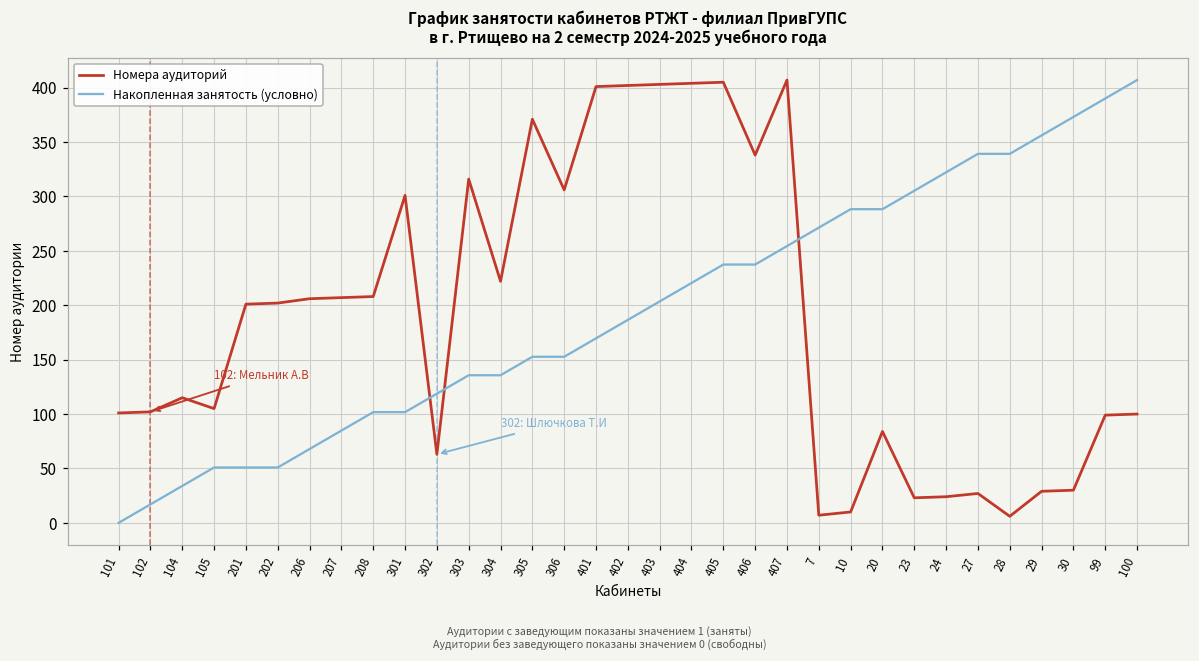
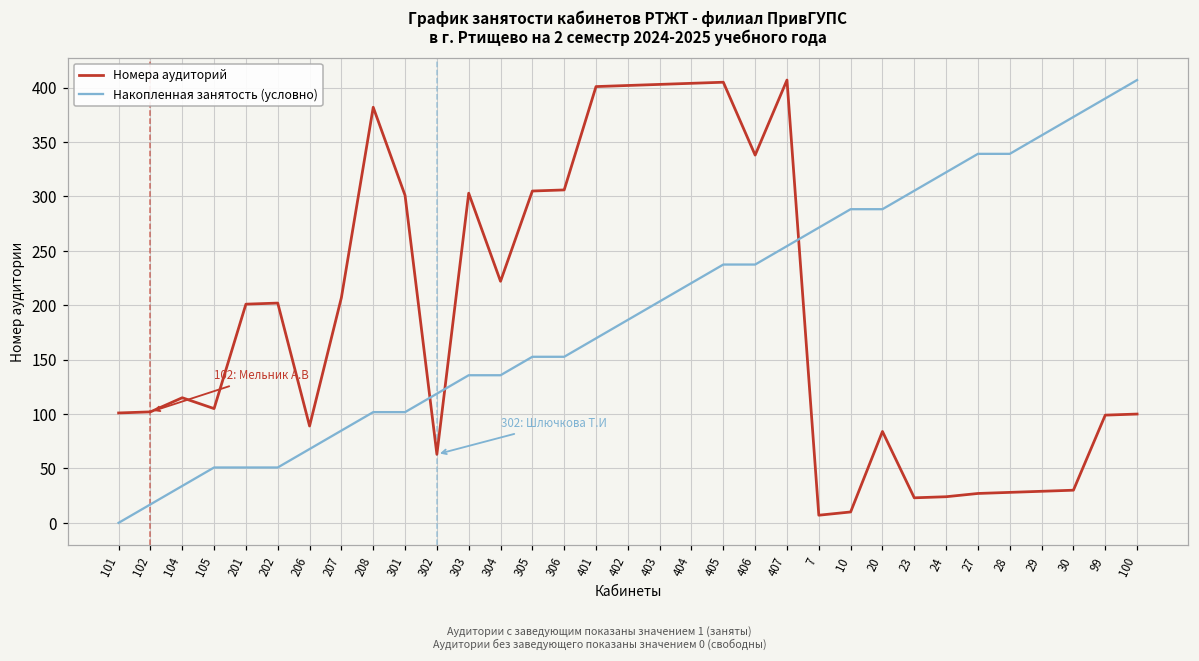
  {
    "Номера аудиторий": {
      "101": 100,
      "102": 100,
      "201": 200,
      "202": 200,
-     "206": 210,
+     "206": 90,
      "207": 210,
-     "208": 210,
+     "208": 380,
      "301": 300,
-     "303": 320,
+     "303": 300,
      "304": 220,
-     "305": 370,
+     "305": 310,
      "306": 310,
      "401": 400,
      "402": 400,
      "403": 400,
      "404": 400,
      "405": 410,
      "406": 340,
      "407": 410,
      "7": 10,
      "10": 10,
      "20": 80,
      "23": 20,
      "24": 20,
      "27": 30,
-     "28": 10,
+     "28": 30,
      "29": 30,
      "30": 30,
      "99": 100,
      "100": 100
    },
    "Накопленная занятость (условно)": {
      "101": 0,
      "102": 20,
      "104": 30,
      "105": 50,
      "201": 50,
      "202": 50,
      "206": 70,
      "207": 80,
      "208": 100,
      "301": 100,
      "302": 120,
      "303": 140,
      "304": 140,
      "305": 150,
      "306": 150,
      "401": 170,
      "402": 190,
      "403": 200,
      "404": 220,
      "405": 240,
      "406": 240,
      "407": 250,
      "7": 270,
      "10": 290,
      "20": 290,
      "23": 310,
      "24": 320,
      "27": 340,
      "28": 340,
      "29": 360,
      "30": 370,
      "99": 390,
      "100": 410
    }
  }
